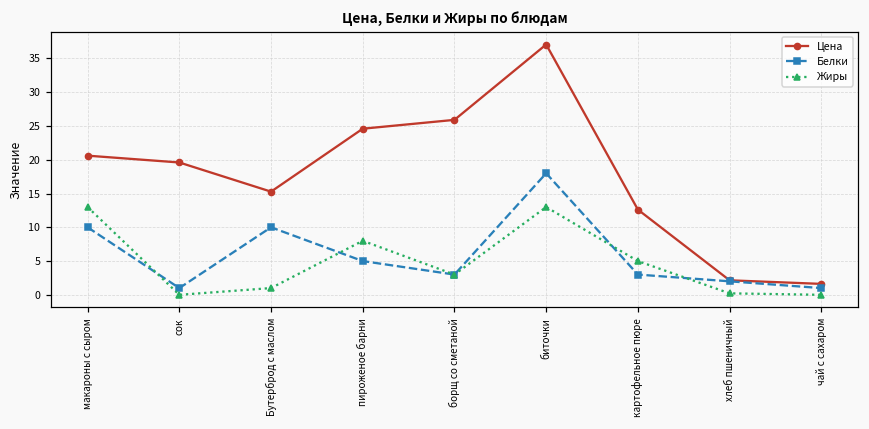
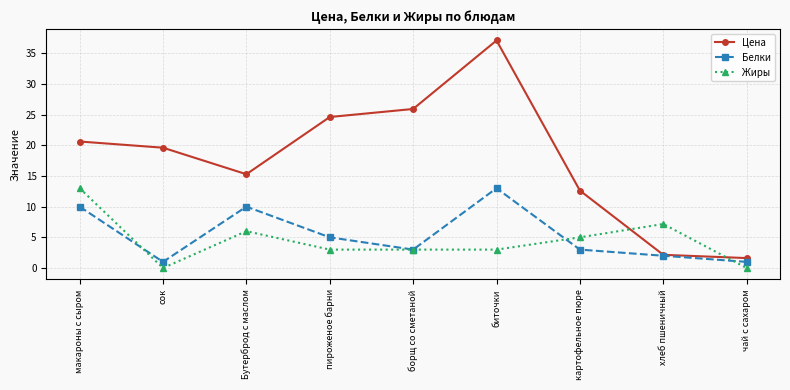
  {
    "Цена": {
      "макароны с сыром": 21,
      "сок": 20,
      "Бутерброд с маслом": 15,
      "пироженое барни": 25,
      "борщ со сметаной": 26,
      "биточки": 37,
      "картофельное пюре": 13,
      "чай с сахаром": 2
    },
    "Белки": {
      "макароны с сыром": 10,
      "сок": 1,
      "Бутерброд с маслом": 10,
      "пироженое барни": 5,
-     "биточки": 18,
+     "биточки": 13,
      "картофельное пюре": 3,
      "чай с сахаром": 1
    },
    "Жиры": {
      "макароны с сыром": 13,
      "сок": 0,
-     "Бутерброд с маслом": 1,
-     "пироженое барни": 8,
-     "биточки": 13,
+     "Бутерброд с маслом": 6,
+     "пироженое барни": 3,
+     "биточки": 3,
      "картофельное пюре": 5,
-     "хлеб пшеничный": 0,
+     "хлеб пшеничный": 7,
      "чай с сахаром": 0
    }
  }
